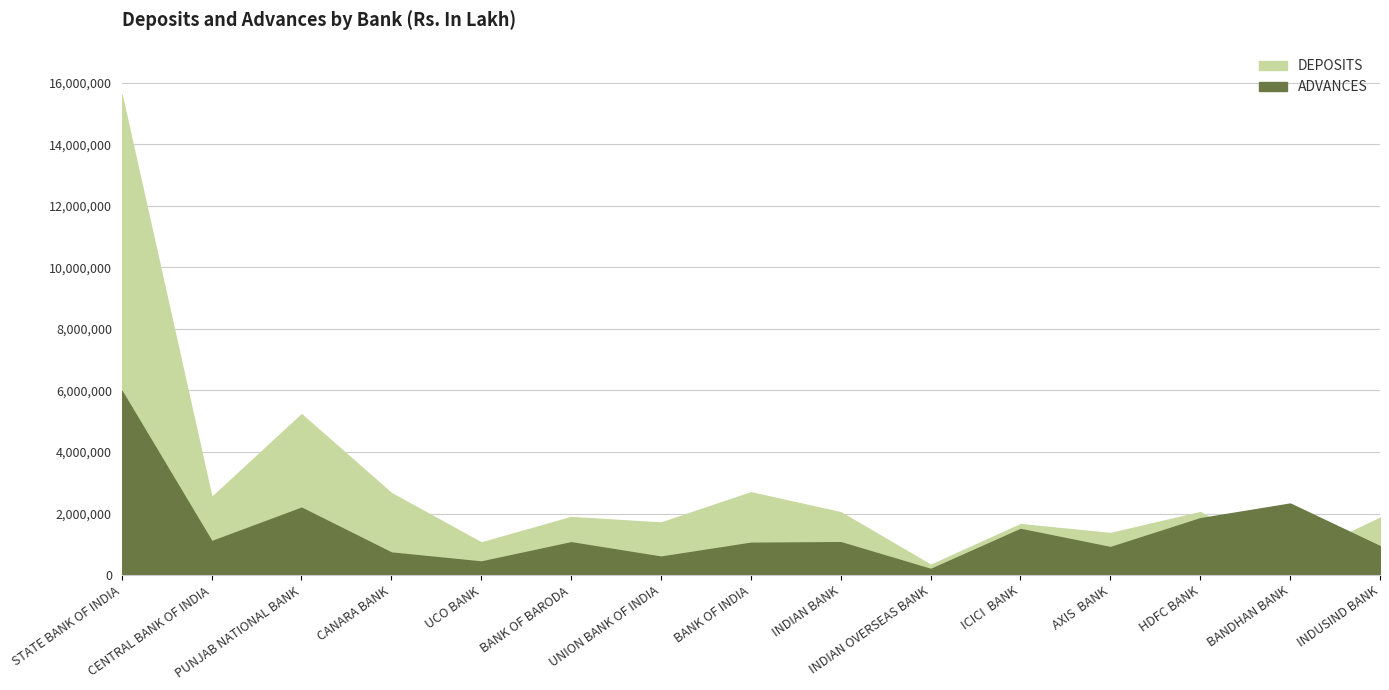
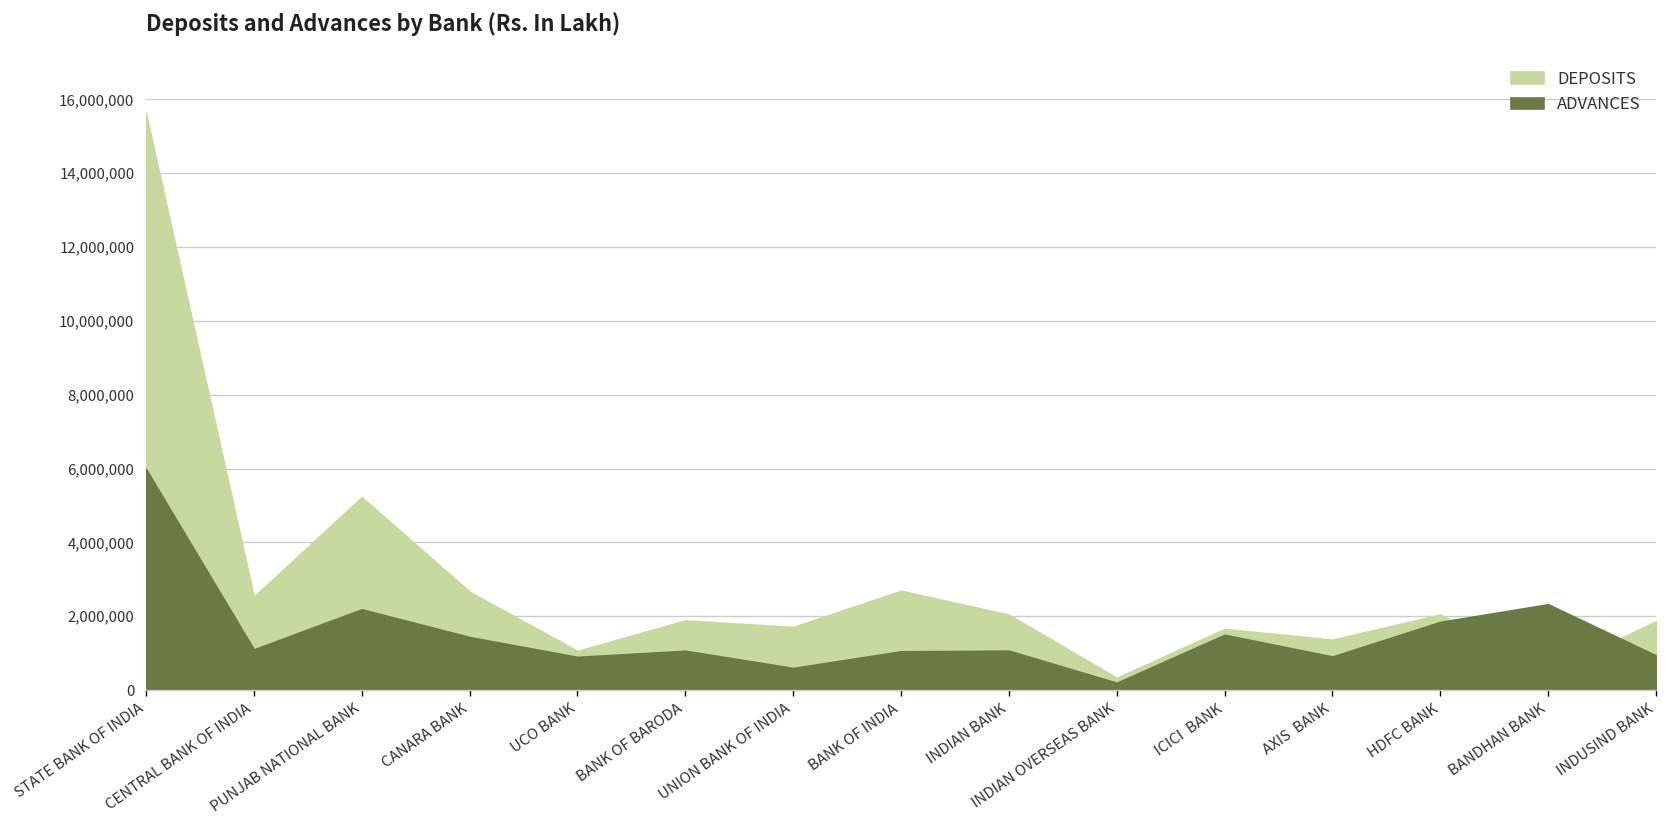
  {
    "DEPOSITS": {
      "STATE BANK OF INDIA": "15,600,000",
      "CENTRAL BANK OF INDIA": "2,500,000",
      "PUNJAB NATIONAL BANK": "5,200,000",
      "CANARA BANK": "2,700,000",
      "UCO BANK": "1,100,000",
      "BANK OF BARODA": "1,900,000",
      "UNION BANK OF INDIA": "1,700,000",
      "BANK OF INDIA": "2,700,000",
      "INDIAN BANK": "2,000,000",
      "INDIAN OVERSEAS BANK": "300,000",
      "ICICI BANK": "1,700,000",
      "AXIS BANK": "1,400,000",
      "HDFC BANK": "2,000,000",
      "INDUSIND BANK": "1,900,000"
    },
    "ADVANCES": {
      "STATE BANK OF INDIA": "6,000,000",
      "CENTRAL BANK OF INDIA": "1,100,000",
      "PUNJAB NATIONAL BANK": "2,200,000",
-     "CANARA BANK": "700,000",
-     "UCO BANK": "400,000",
+     "CANARA BANK": "1,400,000",
+     "UCO BANK": "900,000",
      "BANK OF BARODA": "1,100,000",
      "UNION BANK OF INDIA": "600,000",
      "BANK OF INDIA": "1,000,000",
      "INDIAN BANK": "1,100,000",
      "INDIAN OVERSEAS BANK": "200,000",
      "ICICI BANK": "1,500,000",
      "AXIS BANK": "900,000",
      "HDFC BANK": "1,800,000",
      "BANDHAN BANK": "2,300,000",
      "INDUSIND BANK": "900,000"
    }
  }
